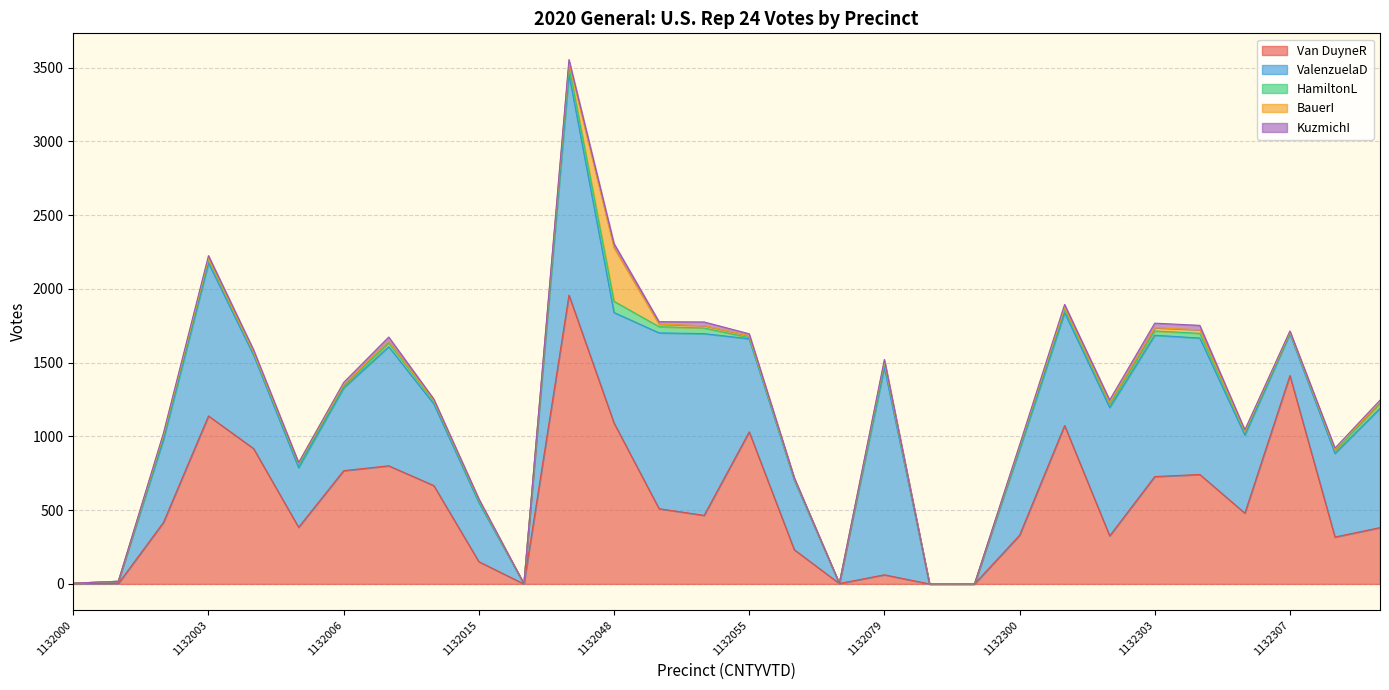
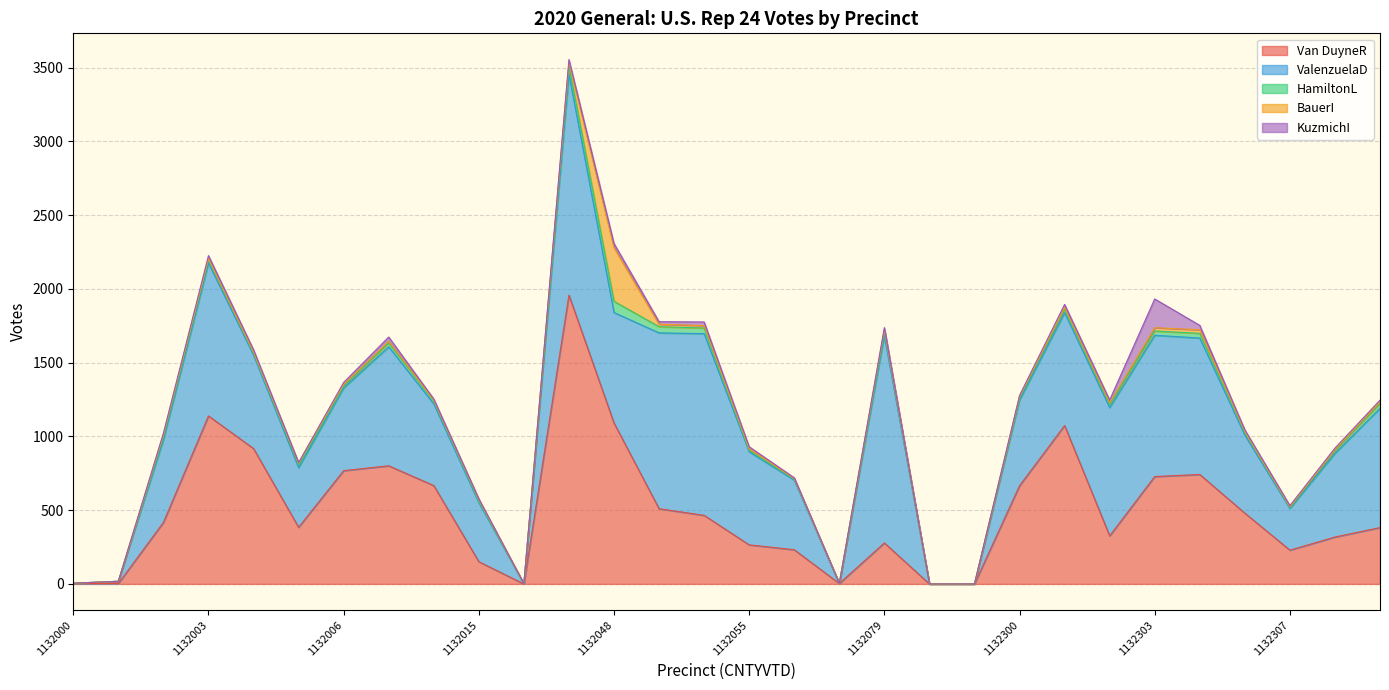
  {
    "Van DuyneR": {
      "1132003": 1140,
      "1132006": 770,
      "1132015": 150,
      "1132048": 1090,
-     "1132055": 1030,
-     "1132079": 60,
-     "1132300": 330,
+     "1132055": 270,
+     "1132079": 280,
+     "1132300": 670,
      "1132303": 730,
-     "1132307": 1410
+     "1132307": 230
    },
    "ValenzuelaD": {
      "1132003": 1040,
      "1132048": 750,
      "1132079": 1410,
      "1132303": 960
    },
    "HamiltonL": {
      "1132048": 80,
      "1132303": 30
    },
    "BauerI": {
      "1132048": 360,
      "1132303": 20
    },
    "KuzmichI": {
      "1132003": 20,
      "1132048": 30,
-     "1132303": 30
+     "1132303": 200
    }
  }
